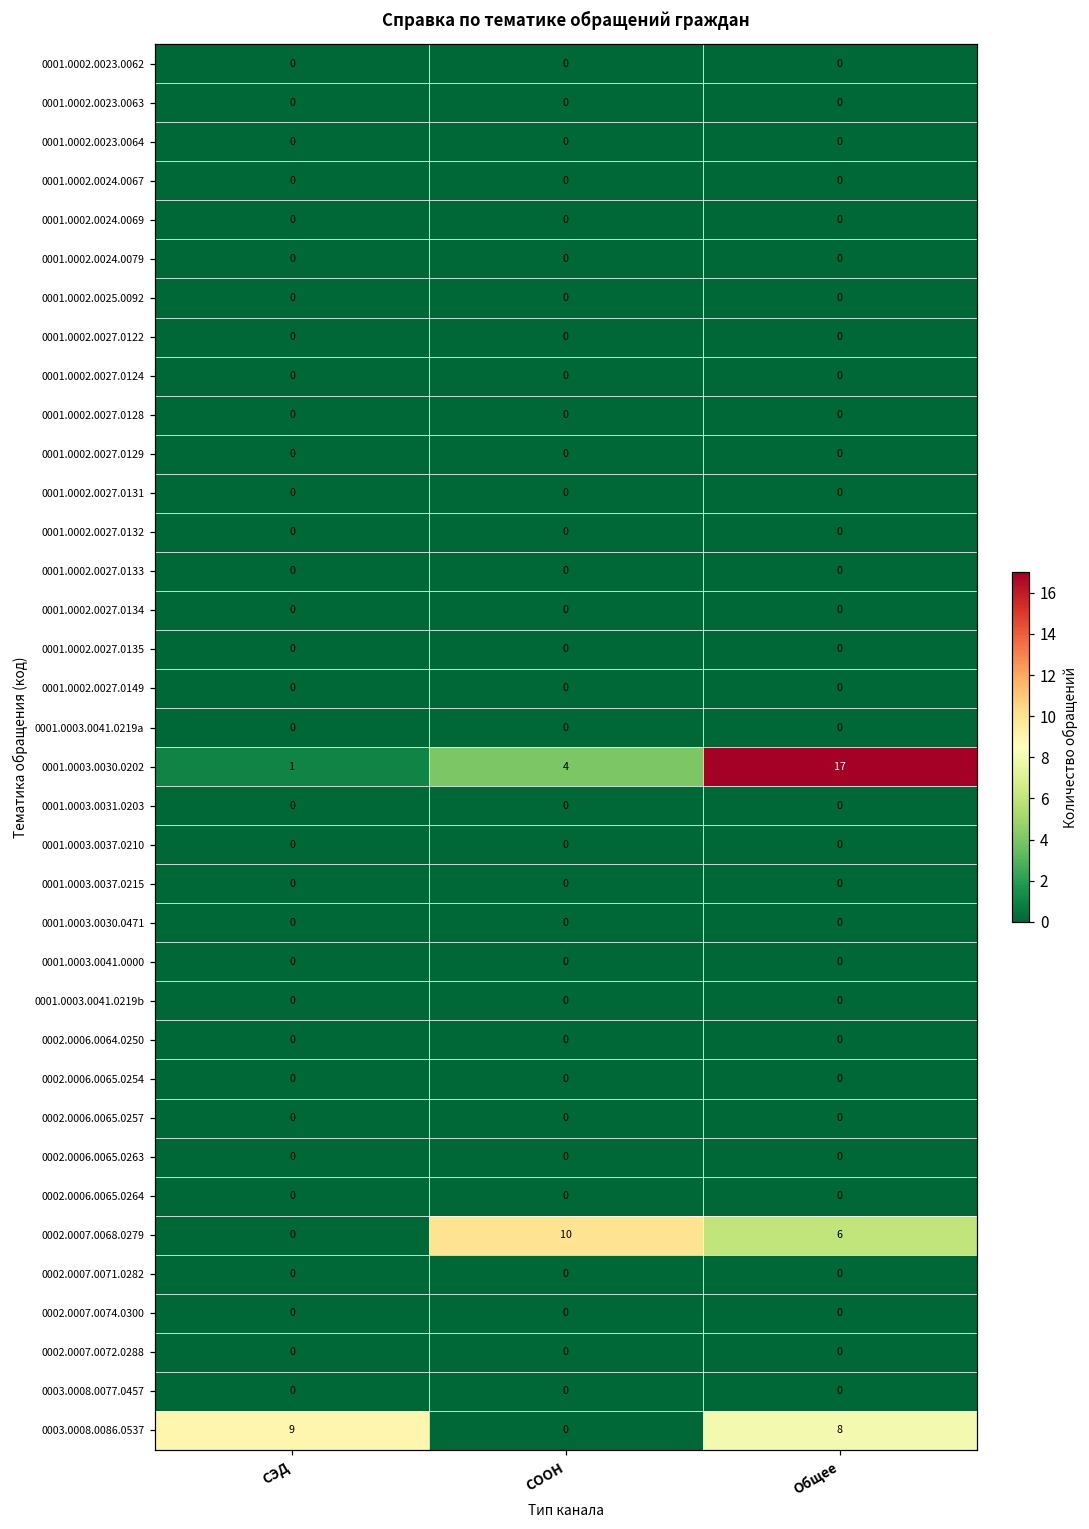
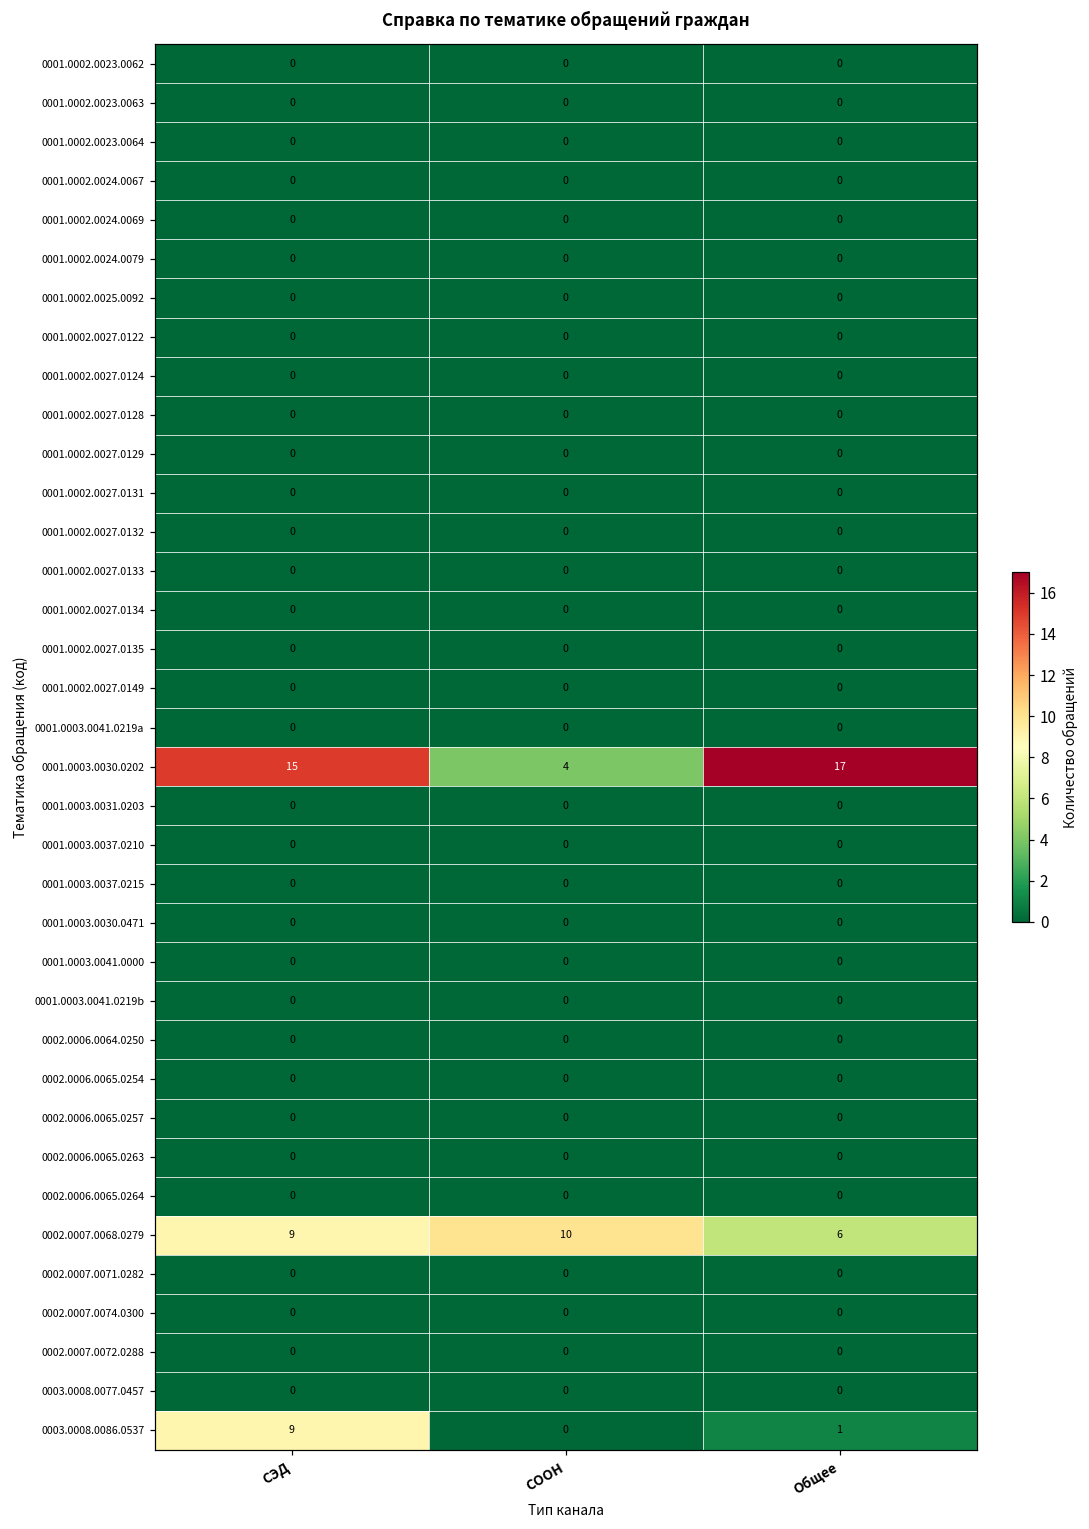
  {
    "0001.0002.0023.0062": {
      "СЭД": 0,
      "СООН": 0,
      "Общее": 0
    },
    "0001.0002.0023.0063": {
      "СЭД": 0,
      "СООН": 0,
      "Общее": 0
    },
    "0001.0002.0023.0064": {
      "СЭД": 0,
      "СООН": 0,
      "Общее": 0
    },
    "0001.0002.0024.0067": {
      "СЭД": 0,
      "СООН": 0,
      "Общее": 0
    },
    "0001.0002.0024.0069": {
      "СЭД": 0,
      "СООН": 0,
      "Общее": 0
    },
    "0001.0002.0024.0079": {
      "СЭД": 0,
      "СООН": 0,
      "Общее": 0
    },
    "0001.0002.0025.0092": {
      "СЭД": 0,
      "СООН": 0,
      "Общее": 0
    },
    "0001.0002.0027.0122": {
      "СЭД": 0,
      "СООН": 0,
      "Общее": 0
    },
    "0001.0002.0027.0124": {
      "СЭД": 0,
      "СООН": 0,
      "Общее": 0
    },
    "0001.0002.0027.0128": {
      "СЭД": 0,
      "СООН": 0,
      "Общее": 0
    },
    "0001.0002.0027.0129": {
      "СЭД": 0,
      "СООН": 0,
      "Общее": 0
    },
    "0001.0002.0027.0131": {
      "СЭД": 0,
      "СООН": 0,
      "Общее": 0
    },
    "0001.0002.0027.0132": {
      "СЭД": 0,
      "СООН": 0,
      "Общее": 0
    },
    "0001.0002.0027.0133": {
      "СЭД": 0,
      "СООН": 0,
      "Общее": 0
    },
    "0001.0002.0027.0134": {
      "СЭД": 0,
      "СООН": 0,
      "Общее": 0
    },
    "0001.0002.0027.0135": {
      "СЭД": 0,
      "СООН": 0,
      "Общее": 0
    },
    "0001.0002.0027.0149": {
      "СЭД": 0,
      "СООН": 0,
      "Общее": 0
    },
    "0001.0003.0041.0219a": {
      "СЭД": 0,
      "СООН": 0,
      "Общее": 0
    },
    "0001.0003.0030.0202": {
-     "СЭД": 1,
+     "СЭД": 15,
      "СООН": 4,
      "Общее": 17
    },
    "0001.0003.0031.0203": {
      "СЭД": 0,
      "СООН": 0,
      "Общее": 0
    },
    "0001.0003.0037.0210": {
      "СЭД": 0,
      "СООН": 0,
      "Общее": 0
    },
    "0001.0003.0037.0215": {
      "СЭД": 0,
      "СООН": 0,
      "Общее": 0
    },
    "0001.0003.0030.0471": {
      "СЭД": 0,
      "СООН": 0,
      "Общее": 0
    },
    "0001.0003.0041.0000": {
      "СЭД": 0,
      "СООН": 0,
      "Общее": 0
    },
    "0001.0003.0041.0219b": {
      "СЭД": 0,
      "СООН": 0,
      "Общее": 0
    },
    "0002.0006.0064.0250": {
      "СЭД": 0,
      "СООН": 0,
      "Общее": 0
    },
    "0002.0006.0065.0254": {
      "СЭД": 0,
      "СООН": 0,
      "Общее": 0
    },
    "0002.0006.0065.0257": {
      "СЭД": 0,
      "СООН": 0,
      "Общее": 0
    },
    "0002.0006.0065.0263": {
      "СЭД": 0,
      "СООН": 0,
      "Общее": 0
    },
    "0002.0006.0065.0264": {
      "СЭД": 0,
      "СООН": 0,
      "Общее": 0
    },
    "0002.0007.0068.0279": {
-     "СЭД": 0,
+     "СЭД": 9,
      "СООН": 10,
      "Общее": 6
    },
    "0002.0007.0071.0282": {
      "СЭД": 0,
      "СООН": 0,
      "Общее": 0
    },
    "0002.0007.0074.0300": {
      "СЭД": 0,
      "СООН": 0,
      "Общее": 0
    },
    "0002.0007.0072.0288": {
      "СЭД": 0,
      "СООН": 0,
      "Общее": 0
    },
    "0003.0008.0077.0457": {
      "СЭД": 0,
      "СООН": 0,
      "Общее": 0
    },
    "0003.0008.0086.0537": {
      "СЭД": 9,
      "СООН": 0,
-     "Общее": 8
+     "Общее": 1
    }
  }
